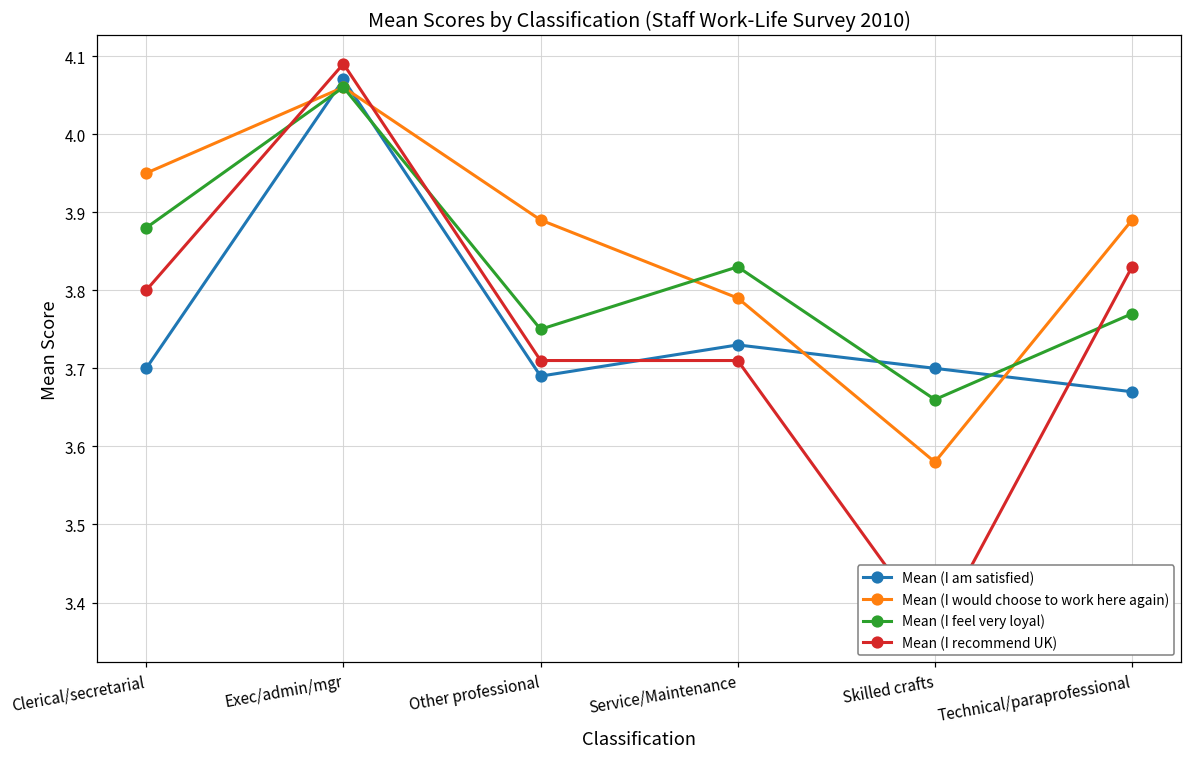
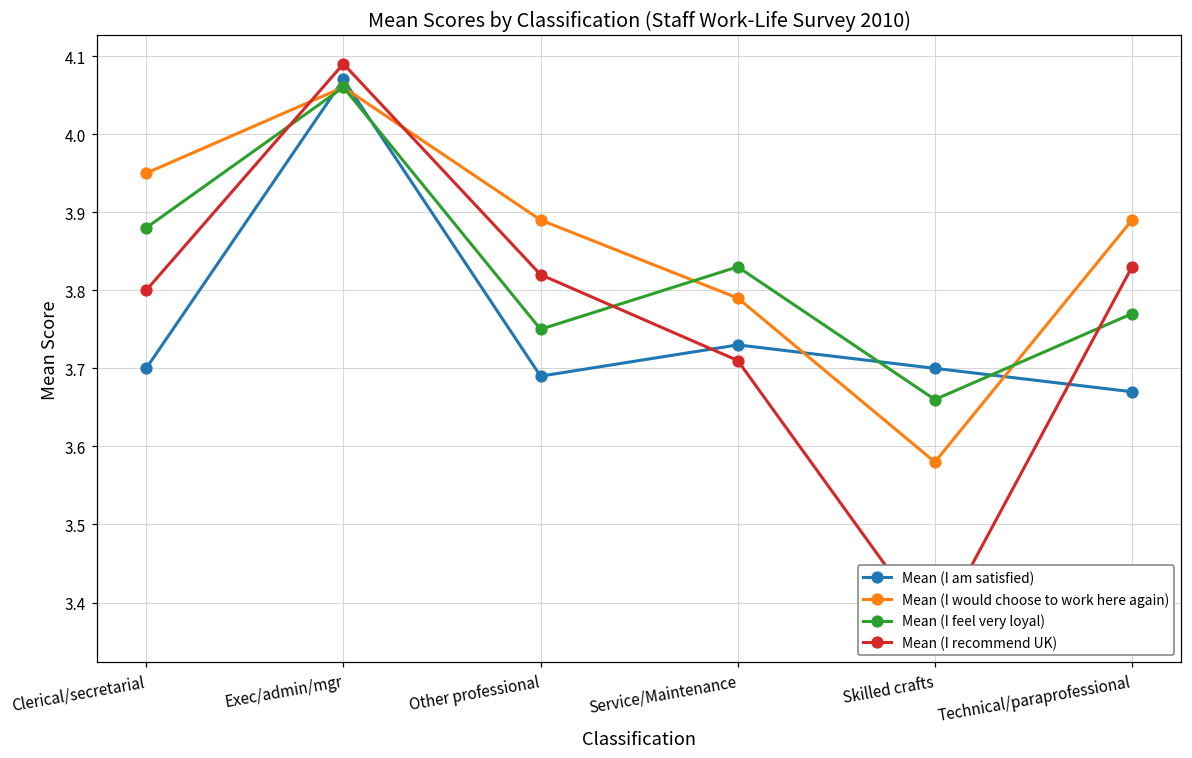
  {
    "Mean (I am satisfied)": {
      "Clerical/secretarial": 3.70,
      "Exec/admin/mgr": 4.07,
      "Other professional": 3.69,
      "Service/Maintenance": 3.73,
      "Skilled crafts": 3.70,
      "Technical/paraprofessional": 3.67
    },
    "Mean (I would choose to work here again)": {
      "Clerical/secretarial": 3.95,
      "Other professional": 3.89,
      "Service/Maintenance": 3.79,
      "Skilled crafts": 3.58,
      "Technical/paraprofessional": 3.89
    },
    "Mean (I feel very loyal)": {
      "Clerical/secretarial": 3.88,
      "Other professional": 3.75,
      "Service/Maintenance": 3.83,
      "Skilled crafts": 3.66,
      "Technical/paraprofessional": 3.77
    },
    "Mean (I recommend UK)": {
      "Clerical/secretarial": 3.80,
      "Exec/admin/mgr": 4.09,
-     "Other professional": 3.71,
+     "Other professional": 3.82,
      "Service/Maintenance": 3.71,
      "Technical/paraprofessional": 3.83
    }
  }
